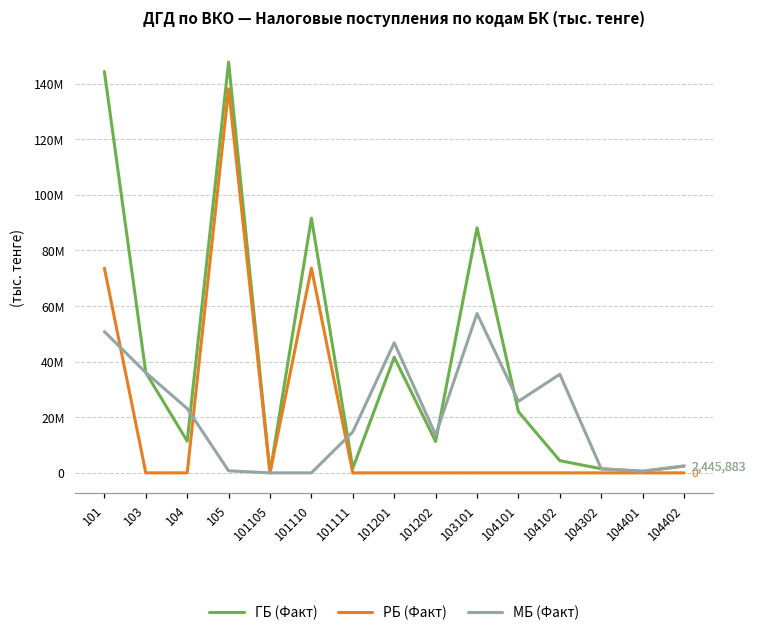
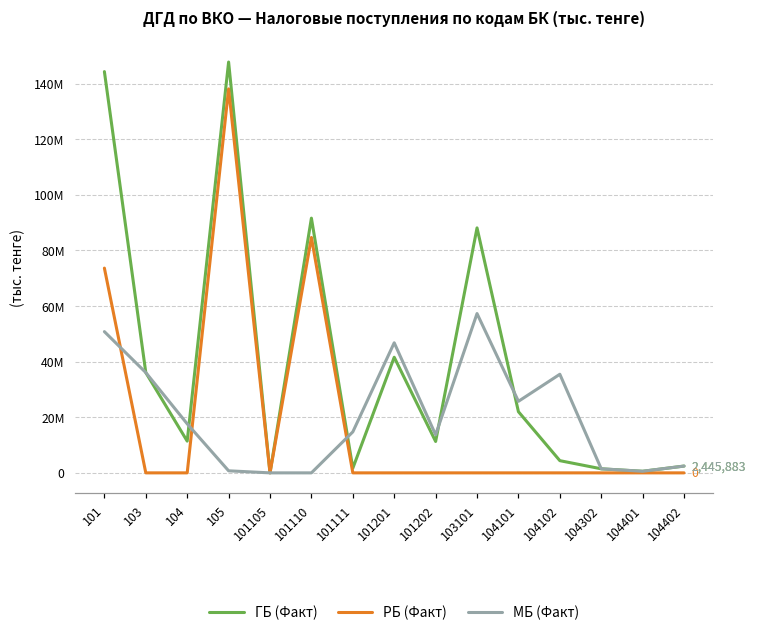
  {
    "ГБ (Факт)": {
      "101": 144000000,
      "104": 11000000,
      "105": 148000000,
      "101110": 92000000,
      "101111": 2000000,
      "101201": 42000000,
      "101202": 11000000,
      "103101": 88000000,
      "104101": 22000000,
      "104102": 4000000
    },
    "РБ (Факт)": {
      "101": 74000000,
      "103": 0,
      "104": 0,
      "105": 138000000,
-     "101110": 74000000,
+     "101110": 85000000,
      "101111": 0,
      "101201": 0,
      "101202": 0,
      "103101": 0,
      "104101": 0,
      "104102": 0,
      "104302": 0
    },
    "МБ (Факт)": {
      "101": 51000000,
-     "104": 23000000,
+     "104": 18000000,
      "105": 1000000,
      "101110": 0,
      "101111": 15000000,
      "101201": 47000000,
      "101202": 14000000,
      "103101": 57000000,
      "104101": 26000000,
      "104102": 35000000
    }
  }
